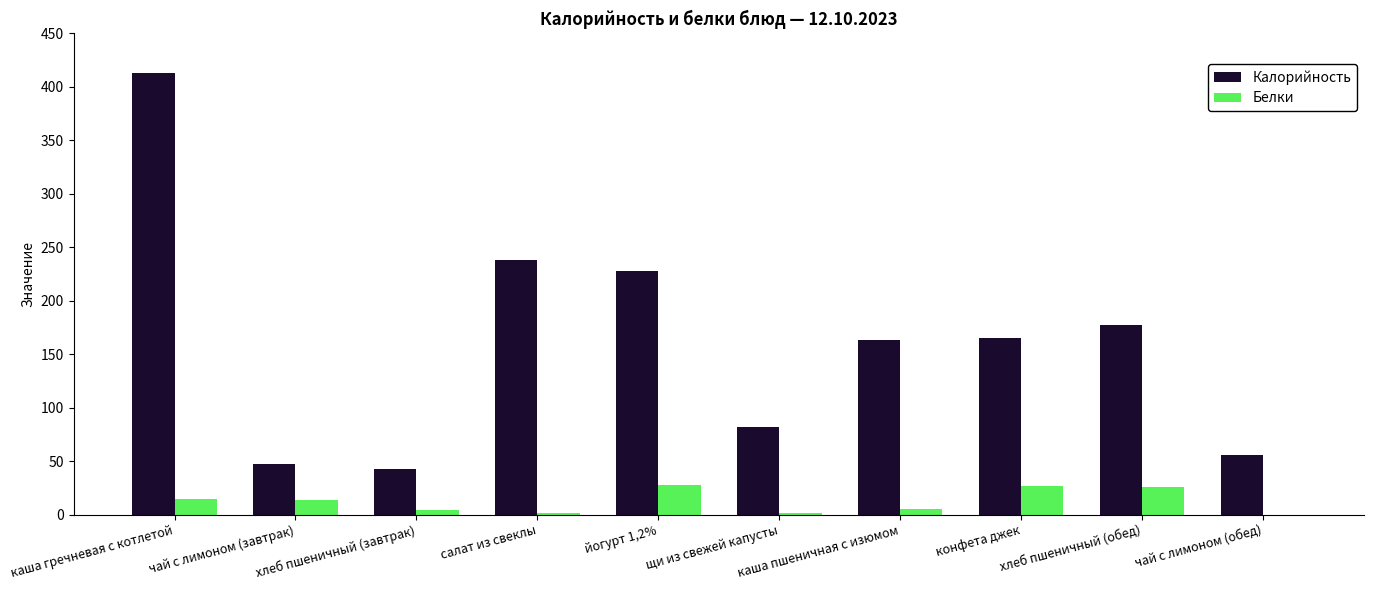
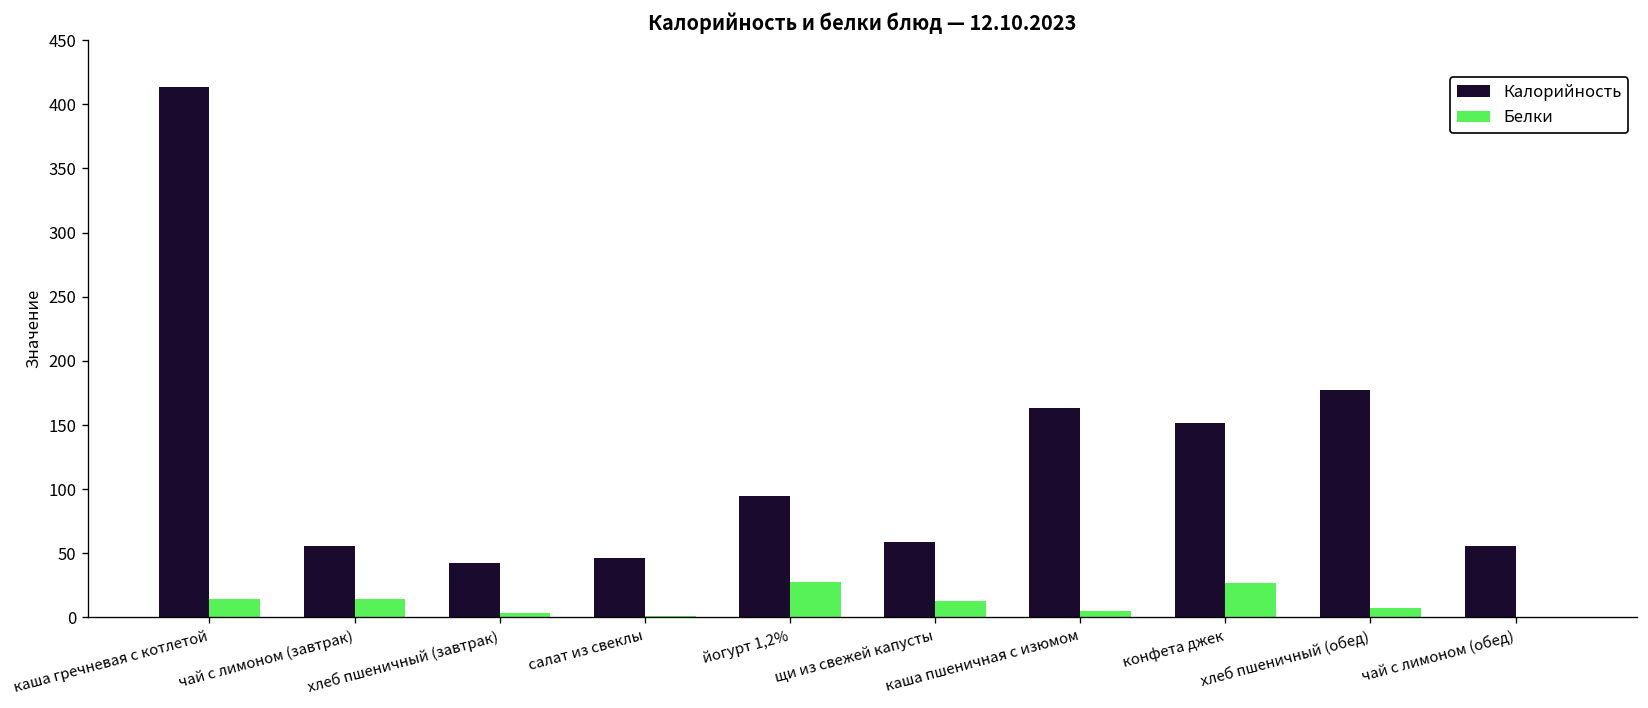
  {
    "Калорийность": {
      "каша гречневая с котлетой": 413,
-     "чай с лимоном (завтрак)": 47,
+     "чай с лимоном (завтрак)": 56,
      "хлеб пшеничный (завтрак)": 43,
-     "салат из свеклы": 238,
-     "йогурт 1,2%": 228,
-     "щи из свежей капусты": 82,
+     "салат из свеклы": 46,
+     "йогурт 1,2%": 95,
+     "щи из свежей капусты": 59,
      "каша пшеничная с изюмом": 163,
-     "конфета джек": 165,
+     "конфета джек": 152,
      "хлеб пшеничный (обед)": 177,
      "чай с лимоном (обед)": 56
    },
    "Белки": {
      "каша гречневая с котлетой": 14,
      "чай с лимоном (завтрак)": 14,
      "хлеб пшеничный (завтрак)": 4,
      "йогурт 1,2%": 28,
-     "щи из свежей капусты": 1,
+     "щи из свежей капусты": 13,
      "каша пшеничная с изюмом": 5,
      "конфета джек": 27,
-     "хлеб пшеничный (обед)": 26,
+     "хлеб пшеничный (обед)": 8,
      "чай с лимоном (обед)": 0
    }
  }
